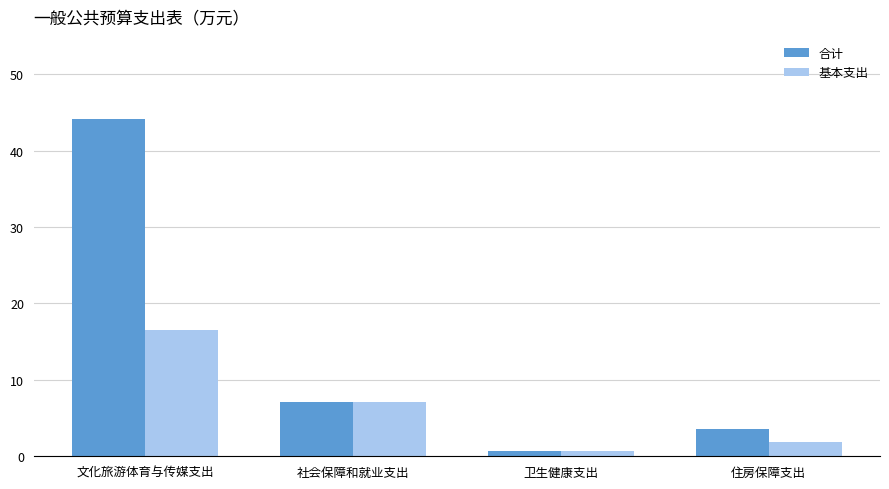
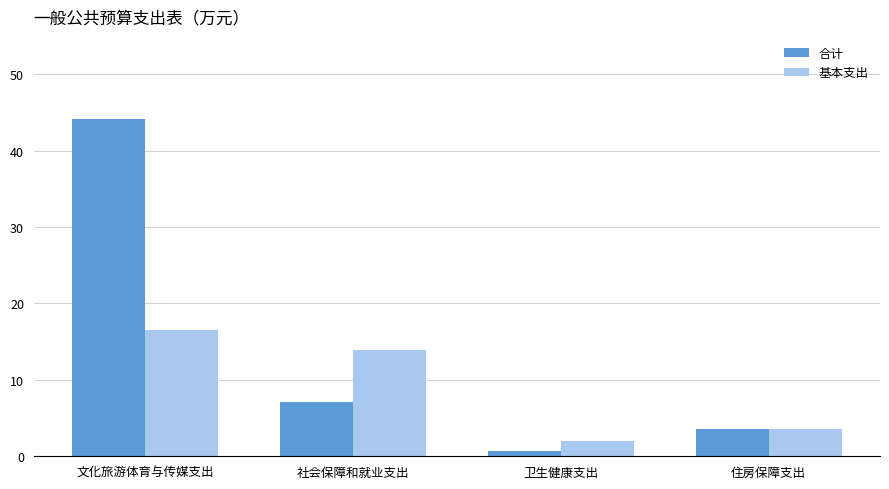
  {
    "合计": {
      "文化旅游体育与传媒支出": 44,
      "社会保障和就业支出": 7,
      "卫生健康支出": 1,
      "住房保障支出": 4
    },
    "基本支出": {
      "文化旅游体育与传媒支出": 17,
-     "社会保障和就业支出": 7,
-     "卫生健康支出": 1,
-     "住房保障支出": 2
+     "社会保障和就业支出": 14,
+     "卫生健康支出": 2,
+     "住房保障支出": 4
    }
  }
